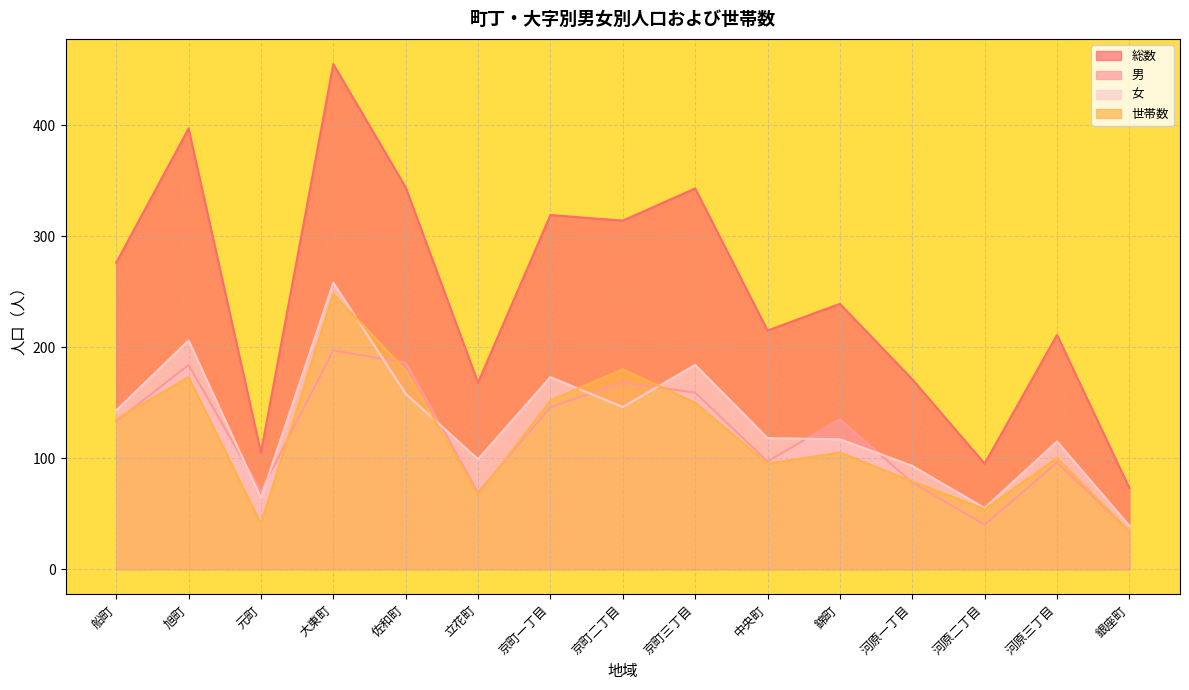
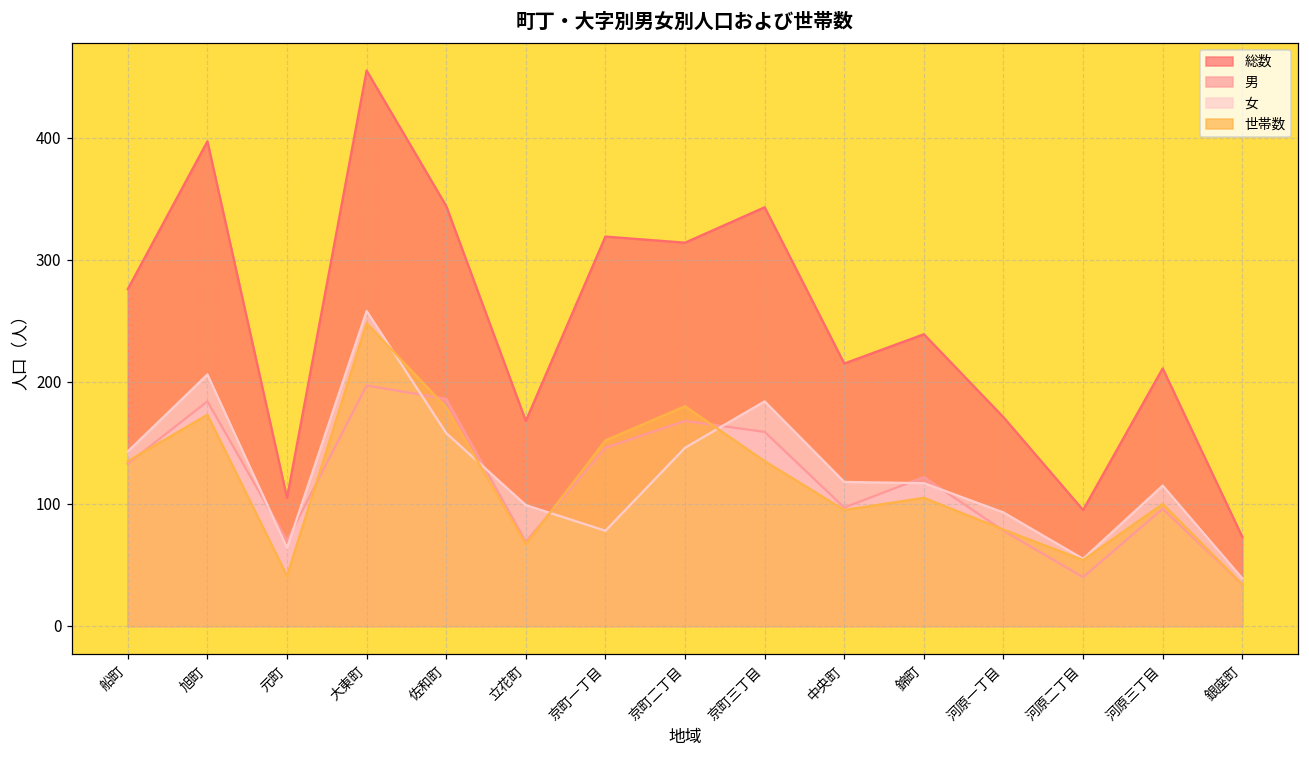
  {
    "総数": {
      "船町": 276,
      "旭町": 397,
      "元町": 105,
      "大東町": 455,
      "佐和町": 344,
      "立花町": 168,
      "京町一丁目": 319,
      "京町二丁目": 314,
      "京町三丁目": 343,
      "中央町": 215,
      "錦町": 239,
      "河原一丁目": 171,
      "河原二丁目": 95,
      "河原三丁目": 211,
      "銀座町": 73
    },
    "男": {
      "旭町": 184,
      "元町": 70,
      "大東町": 197,
      "佐和町": 186,
      "京町一丁目": 146,
      "京町二丁目": 168,
      "京町三丁目": 159,
-     "錦町": 135,
+     "錦町": 122,
      "河原二丁目": 40,
      "河原三丁目": 96
    },
    "女": {
      "船町": 143,
      "旭町": 206,
      "元町": 64,
      "大東町": 258,
      "佐和町": 158,
      "立花町": 99,
-     "京町一丁目": 173,
+     "京町一丁目": 78,
      "京町二丁目": 146,
      "京町三丁目": 184,
      "中央町": 118,
      "錦町": 117,
      "河原一丁目": 93,
      "河原三丁目": 115,
      "銀座町": 39
    },
    "世帯数": {
      "旭町": 173,
      "元町": 41,
      "大東町": 248,
      "佐和町": 179,
      "京町一丁目": 152,
      "京町二丁目": 180,
-     "京町三丁目": 150,
+     "京町三丁目": 135,
      "錦町": 105,
      "河原三丁目": 100
    }
  }
